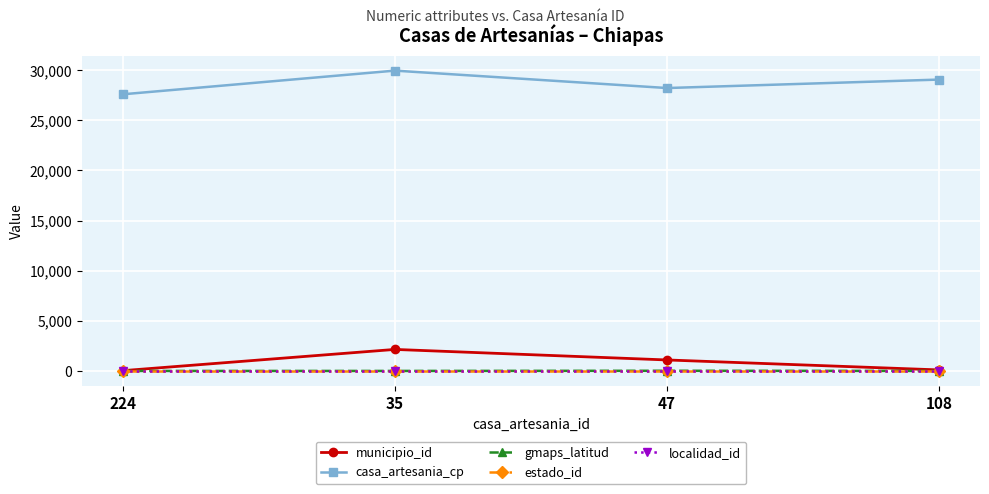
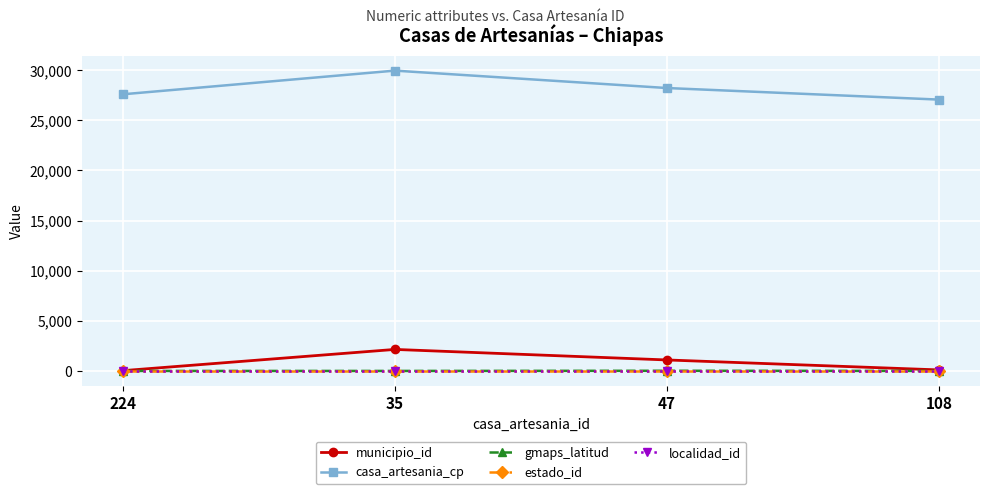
  {
    "municipio_id": {
      "35": "2,100",
      "47": "1,100"
    },
    "casa_artesania_cp": {
      "224": "27,600",
      "35": "30,000",
      "47": "28,200",
-     "108": "29,100"
+     "108": "27,100"
    },
    "localidad_id": {
      "35": "0",
      "47": "0"
    }
  }
